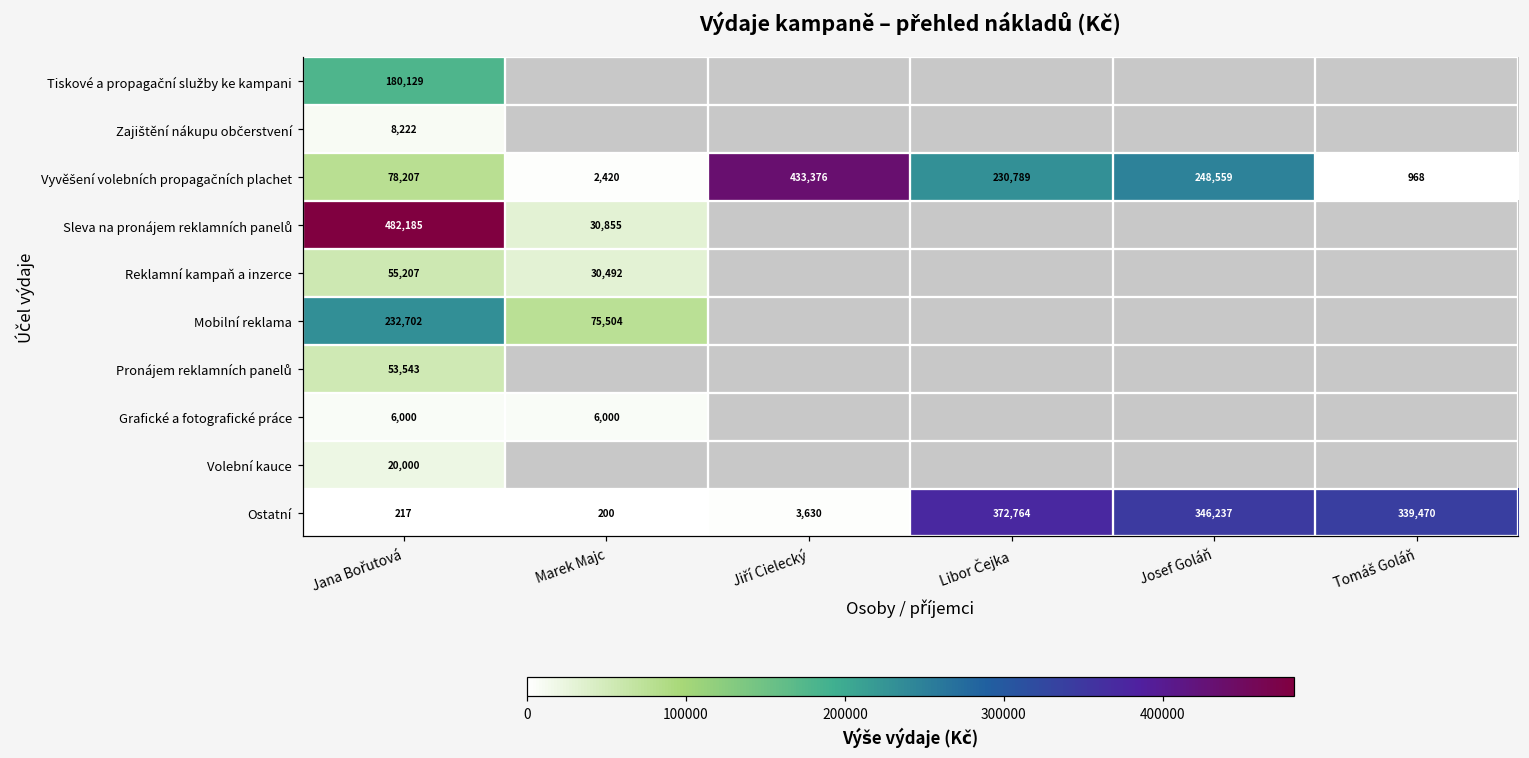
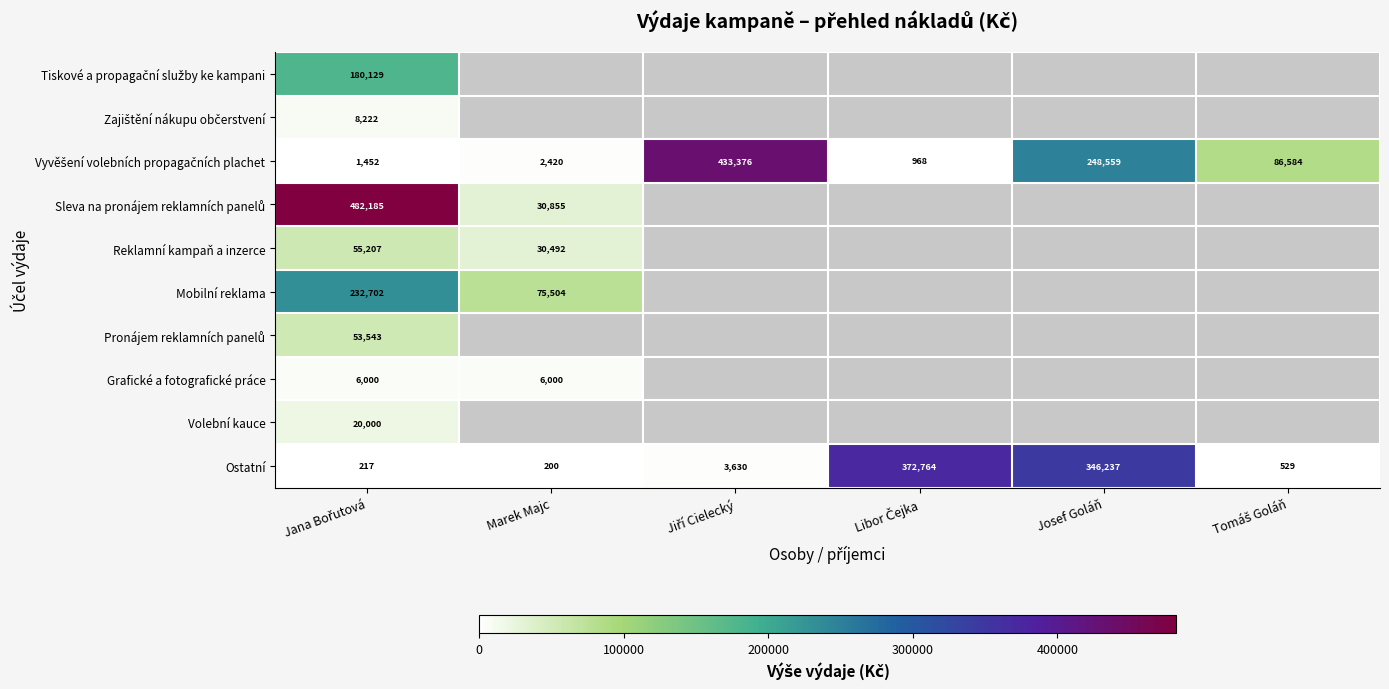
  {
    "Tiskové a propagační služby ke kampani": {
      "Jana Bořutová": "180,129"
    },
    "Zajištění nákupu občerstvení": {
      "Jana Bořutová": "8,222"
    },
    "Vyvěšení volebních propagačních plachet": {
-     "Jana Bořutová": "78,207",
+     "Jana Bořutová": "1,452",
      "Marek Majc": "2,420",
      "Jiří Cielecký": "433,376",
-     "Libor Čejka": "230,789",
+     "Libor Čejka": "968",
      "Josef Goláň": "248,559",
-     "Tomáš Goláň": "968"
+     "Tomáš Goláň": "86,584"
    },
    "Sleva na pronájem reklamních panelů": {
      "Jana Bořutová": "482,185",
      "Marek Majc": "30,855"
    },
    "Reklamní kampaň a inzerce": {
      "Jana Bořutová": "55,207",
      "Marek Majc": "30,492"
    },
    "Mobilní reklama": {
      "Jana Bořutová": "232,702",
      "Marek Majc": "75,504"
    },
    "Pronájem reklamních panelů": {
      "Jana Bořutová": "53,543"
    },
    "Grafické a fotografické práce": {
      "Jana Bořutová": "6,000",
      "Marek Majc": "6,000"
    },
    "Volební kauce": {
      "Jana Bořutová": "20,000"
    },
    "Ostatní": {
      "Jana Bořutová": "217",
      "Marek Majc": "200",
      "Jiří Cielecký": "3,630",
      "Libor Čejka": "372,764",
      "Josef Goláň": "346,237",
-     "Tomáš Goláň": "339,470"
+     "Tomáš Goláň": "529"
    }
  }
